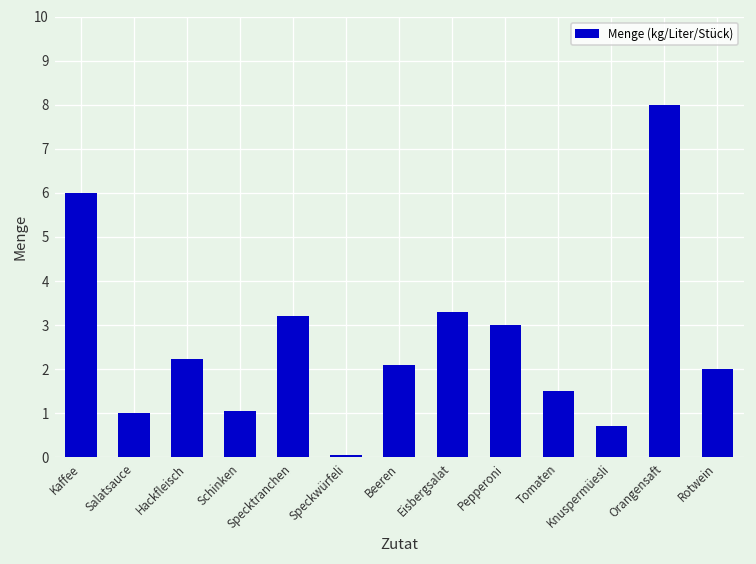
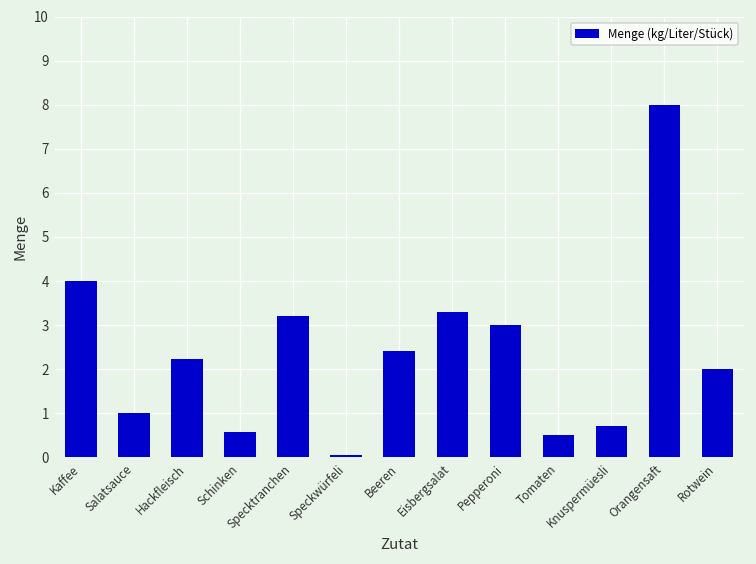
  {
-   "Kaffee": 6,
+   "Kaffee": 4,
    "Salatsauce": 1.0,
    "Hackfleisch": 2.2,
-   "Schinken": 1.1,
+   "Schinken": 0.6,
    "Specktranchen": 3.2,
-   "Beeren": 2.1,
+   "Beeren": 2.4,
    "Eisbergsalat": 3.3,
    "Pepperoni": 3.0,
-   "Tomaten": 1.5,
+   "Tomaten": 0.5,
    "Knuspermüesli": 0.7,
    "Orangensaft": 8.0,
    "Rotwein": 2.0
  }
